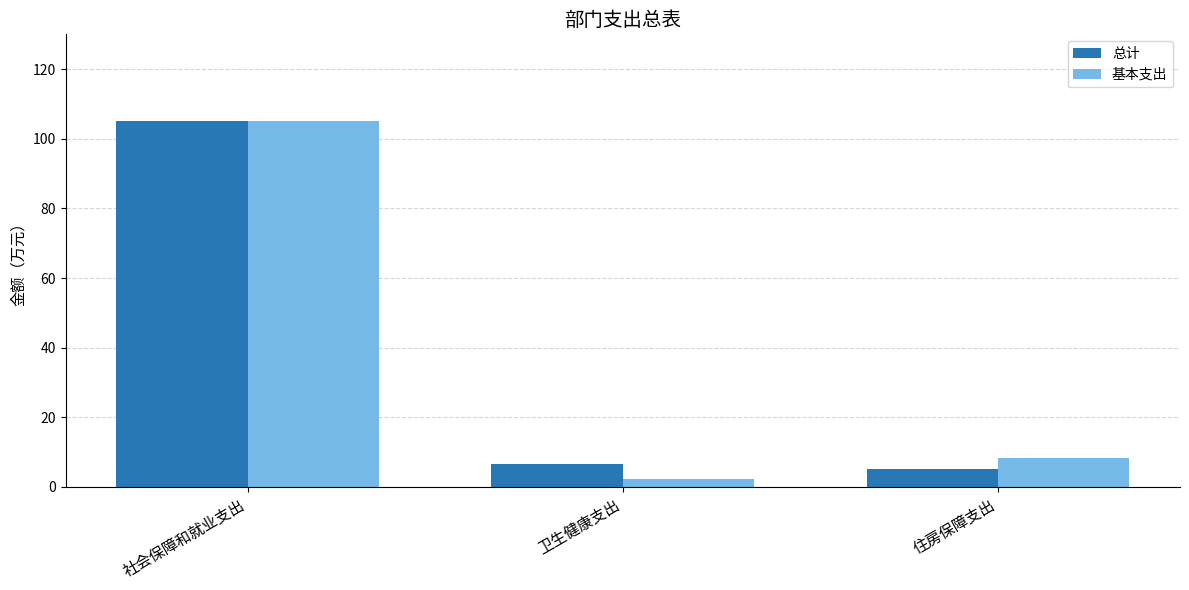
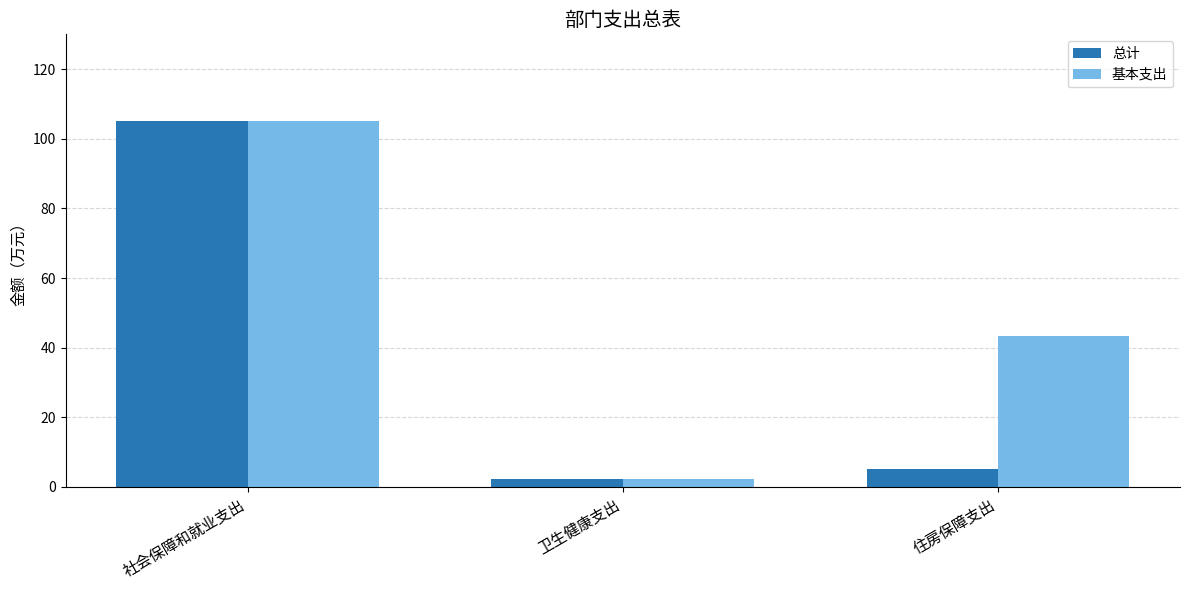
  {
    "总计": {
      "社会保障和就业支出": 105,
-     "卫生健康支出": 7,
+     "卫生健康支出": 2,
      "住房保障支出": 5
    },
    "基本支出": {
      "社会保障和就业支出": 105,
      "卫生健康支出": 2,
-     "住房保障支出": 8
+     "住房保障支出": 43
    }
  }
